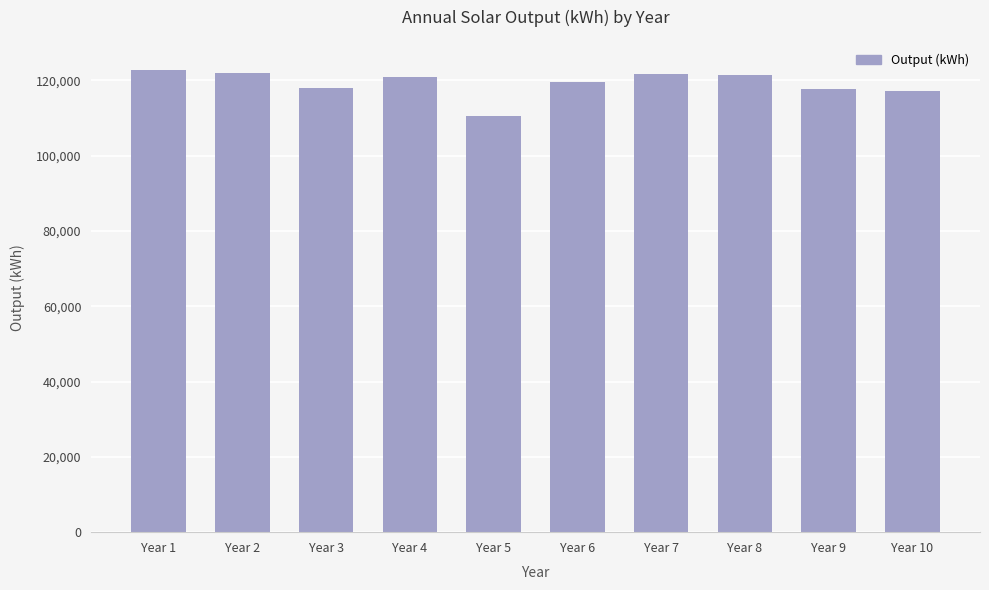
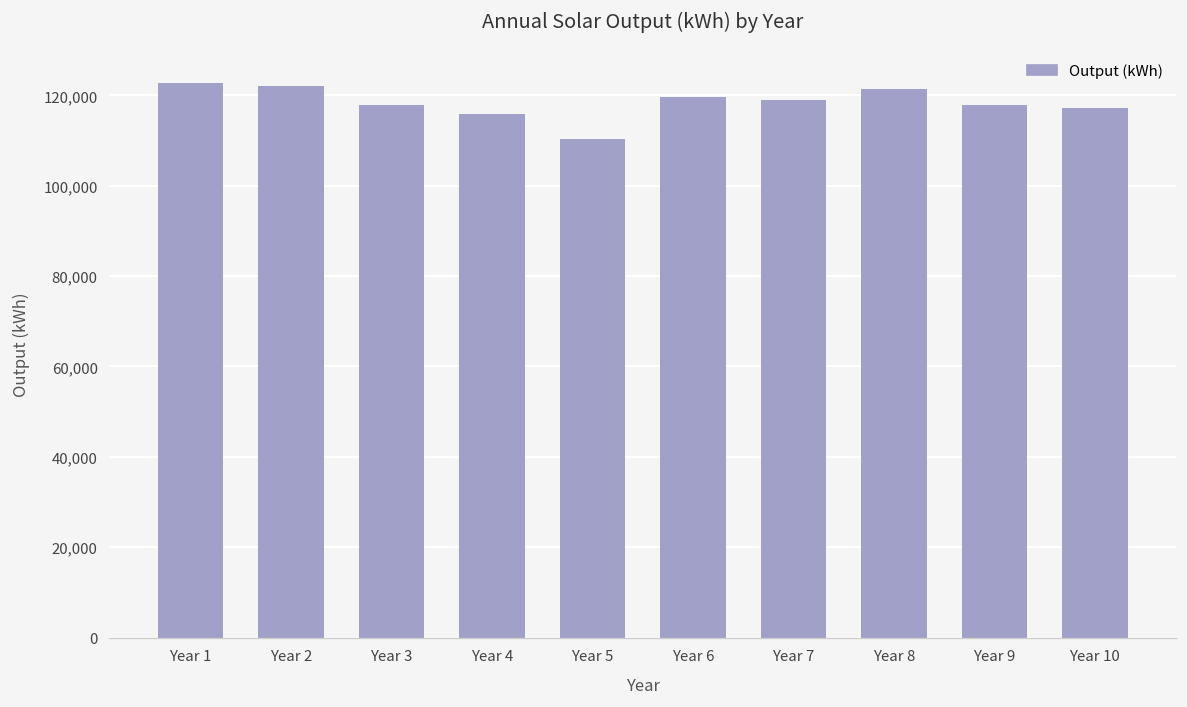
  {
    "Year 1": "123,000",
    "Year 2": "122,000",
    "Year 3": "118,000",
-   "Year 4": "121,000",
+   "Year 4": "116,000",
    "Year 5": "110,000",
    "Year 6": "120,000",
-   "Year 7": "122,000",
+   "Year 7": "119,000",
    "Year 8": "121,000",
    "Year 9": "118,000",
    "Year 10": "117,000"
  }
